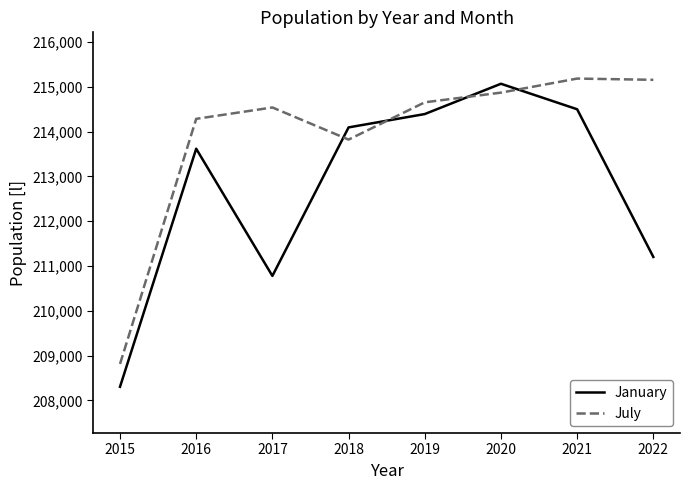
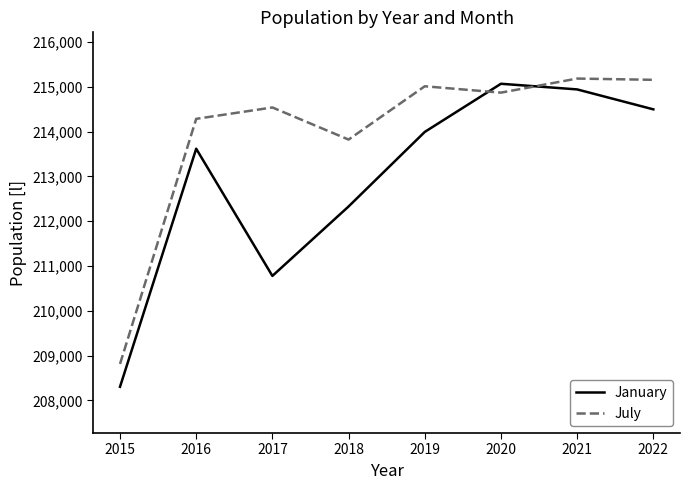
  {
    "January": {
      "2015": "208,300",
      "2016": "213,600",
      "2017": "210,800",
-     "2018": "214,100",
-     "2019": "214,400",
+     "2018": "212,300",
+     "2019": "214,000",
      "2020": "215,100",
-     "2021": "214,500",
-     "2022": "211,200"
+     "2021": "214,900",
+     "2022": "214,500"
    },
    "July": {
      "2015": "208,800",
      "2016": "214,300",
      "2017": "214,500",
      "2018": "213,800",
-     "2019": "214,700",
+     "2019": "215,000",
      "2020": "214,900",
      "2021": "215,200",
      "2022": "215,200"
    }
  }
